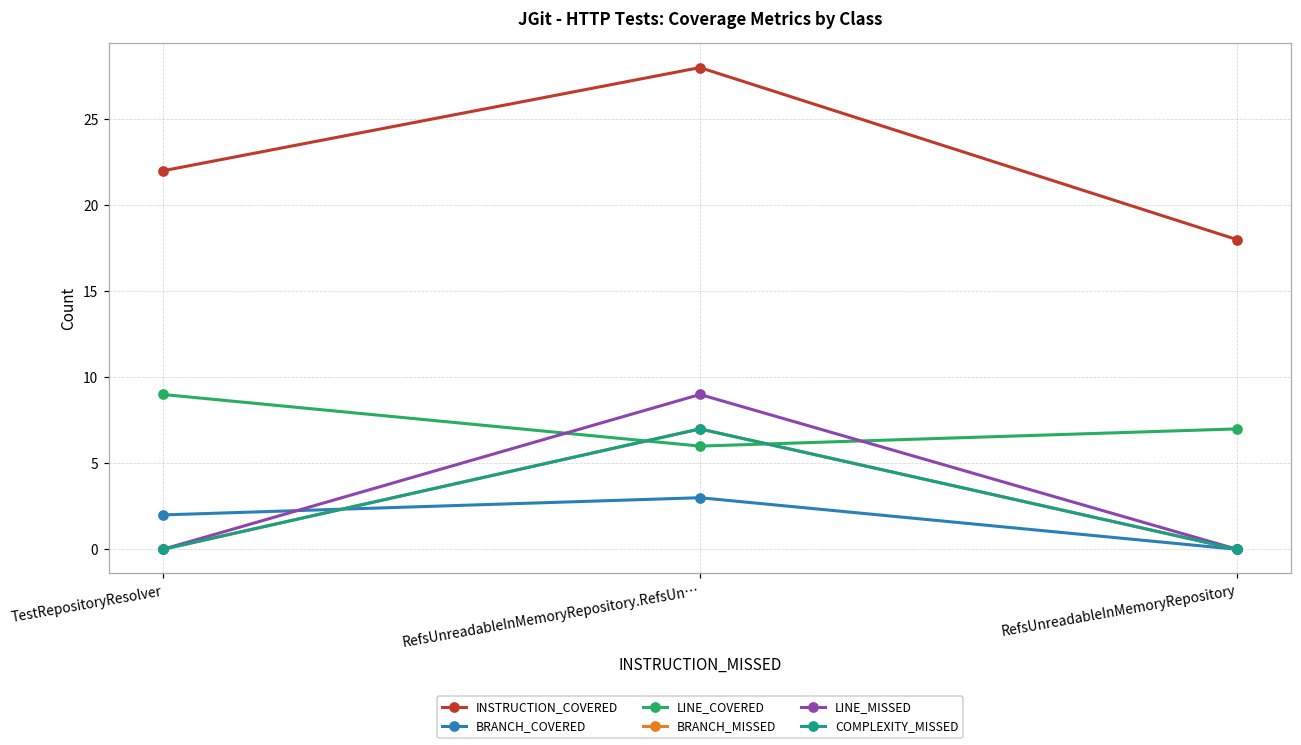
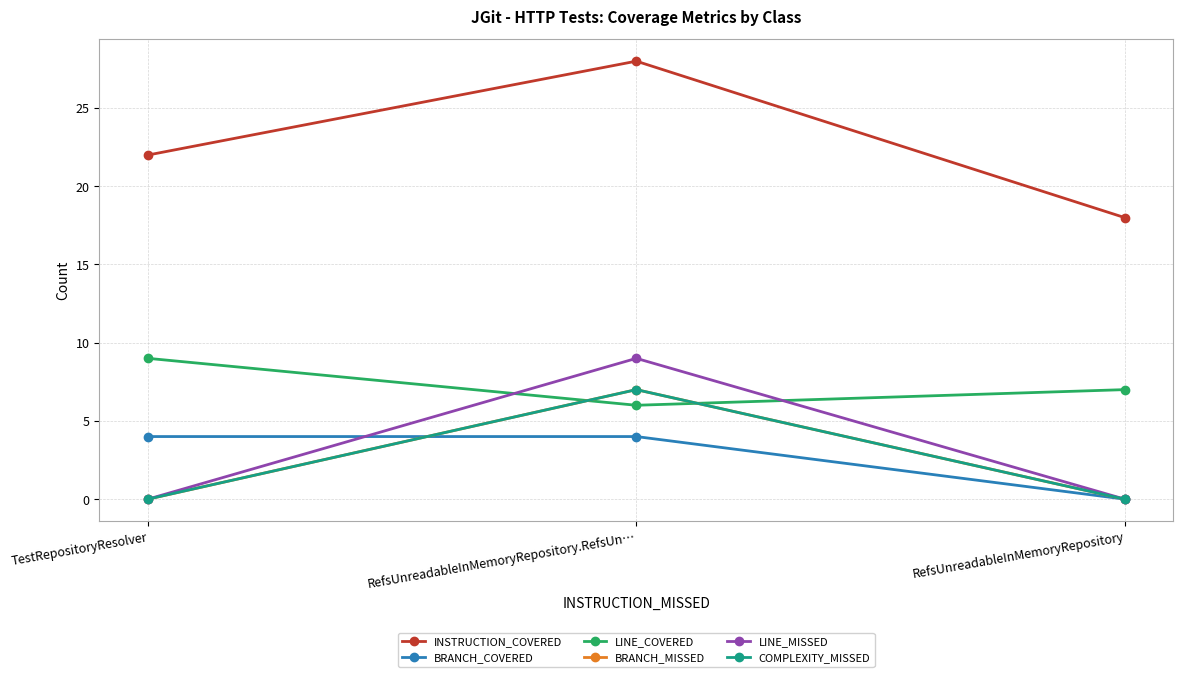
  {
    "INSTRUCTION_COVERED": {
      "TestRepositoryResolver": 22,
      "RefsUnreadableInMemoryRepository.RefsUn…": 28,
      "RefsUnreadableInMemoryRepository": 18
    },
    "BRANCH_COVERED": {
-     "TestRepositoryResolver": 2,
-     "RefsUnreadableInMemoryRepository.RefsUn…": 3
+     "TestRepositoryResolver": 4,
+     "RefsUnreadableInMemoryRepository.RefsUn…": 4
    },
    "LINE_MISSED": {
      "RefsUnreadableInMemoryRepository.RefsUn…": 9
    }
  }
